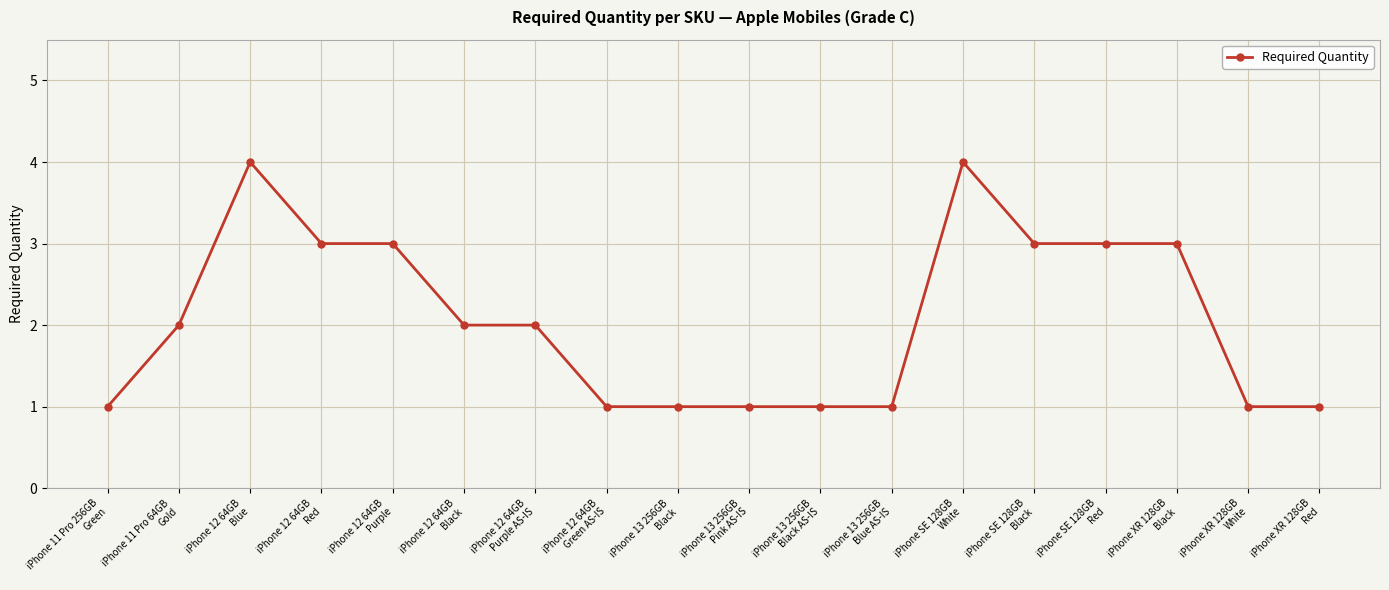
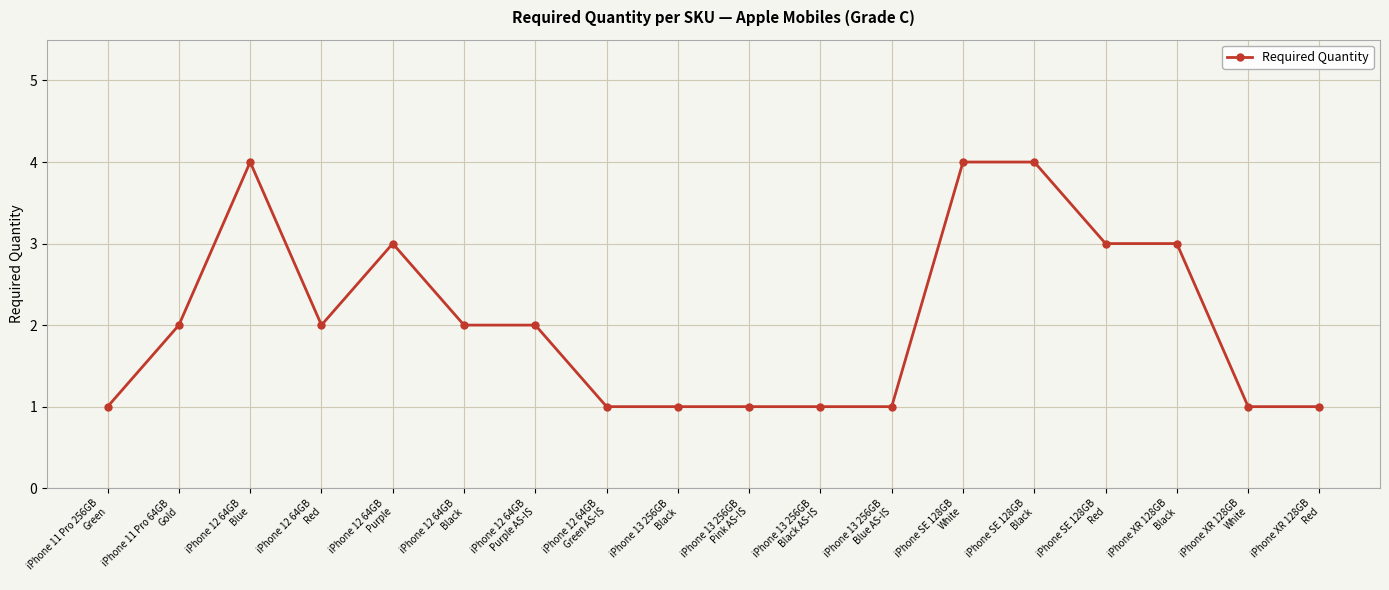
  {
    "iPhone 11 Pro 256GB Green": 1,
    "iPhone 11 Pro 64GB Gold": 2,
    "iPhone 12 64GB Blue": 4,
-   "iPhone 12 64GB Red": 3,
+   "iPhone 12 64GB Red": 2,
    "iPhone 12 64GB Purple": 3,
    "iPhone 12 64GB Black": 2,
    "iPhone 12 64GB Purple AS-IS": 2,
    "iPhone 12 64GB Green AS-IS": 1,
    "iPhone 13 256GB Black": 1,
    "iPhone 13 256GB Pink AS-IS": 1,
    "iPhone 13 256GB Black AS-IS": 1,
    "iPhone 13 256GB Blue AS-IS": 1,
    "iPhone SE 128GB White": 4,
-   "iPhone SE 128GB Black": 3,
+   "iPhone SE 128GB Black": 4,
    "iPhone SE 128GB Red": 3,
    "iPhone XR 128GB Black": 3,
    "iPhone XR 128GB White": 1,
    "iPhone XR 128GB Red": 1
  }
